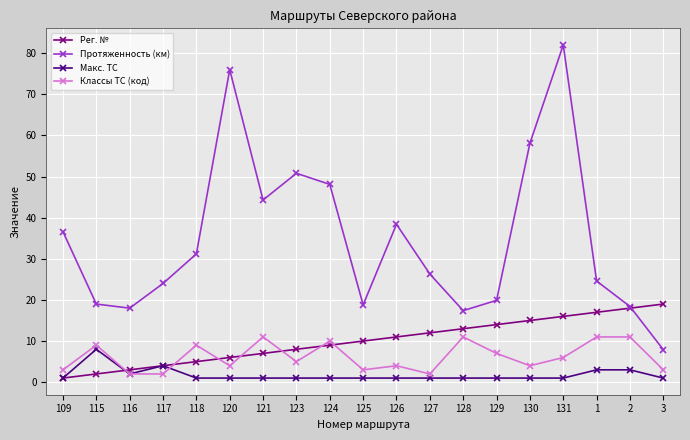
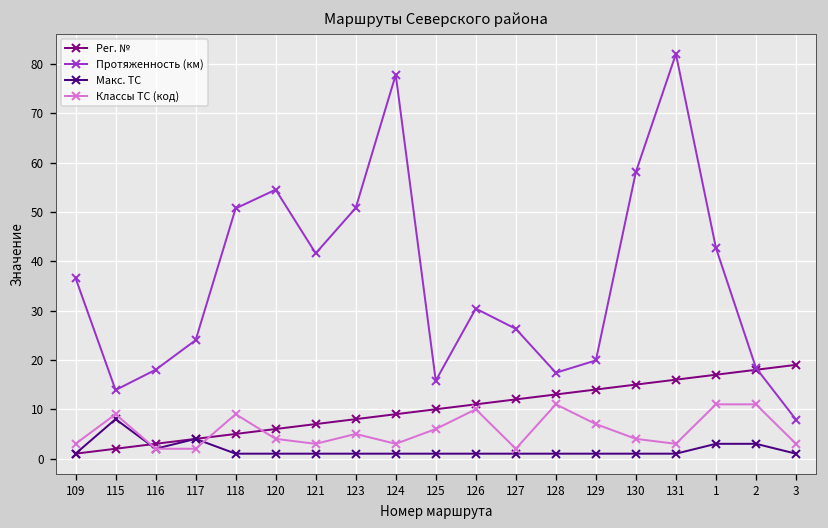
  {
    "Протяженность (км)": {
      "109": 37,
-     "115": 19,
+     "115": 14,
      "116": 18,
      "117": 24,
-     "118": 31,
-     "120": 76,
-     "121": 44,
+     "118": 51,
+     "120": 55,
+     "121": 42,
      "123": 51,
-     "124": 48,
-     "125": 19,
-     "126": 38,
+     "124": 78,
+     "125": 16,
+     "126": 30,
      "127": 26,
      "128": 17,
      "129": 20,
      "130": 58,
      "131": 82,
-     "1": 25,
+     "1": 43,
      "3": 8
    },
    "Классы ТС (код)": {
      "109": 3,
      "115": 9,
      "117": 2,
      "118": 9,
      "120": 4,
-     "121": 11,
+     "121": 3,
      "123": 5,
-     "124": 10,
-     "125": 3,
-     "126": 4,
+     "124": 3,
+     "125": 6,
+     "126": 10,
      "127": 2,
      "128": 11,
      "129": 7,
      "130": 4,
-     "131": 6,
+     "131": 3,
      "1": 11,
      "2": 11,
      "3": 3
    }
  }
